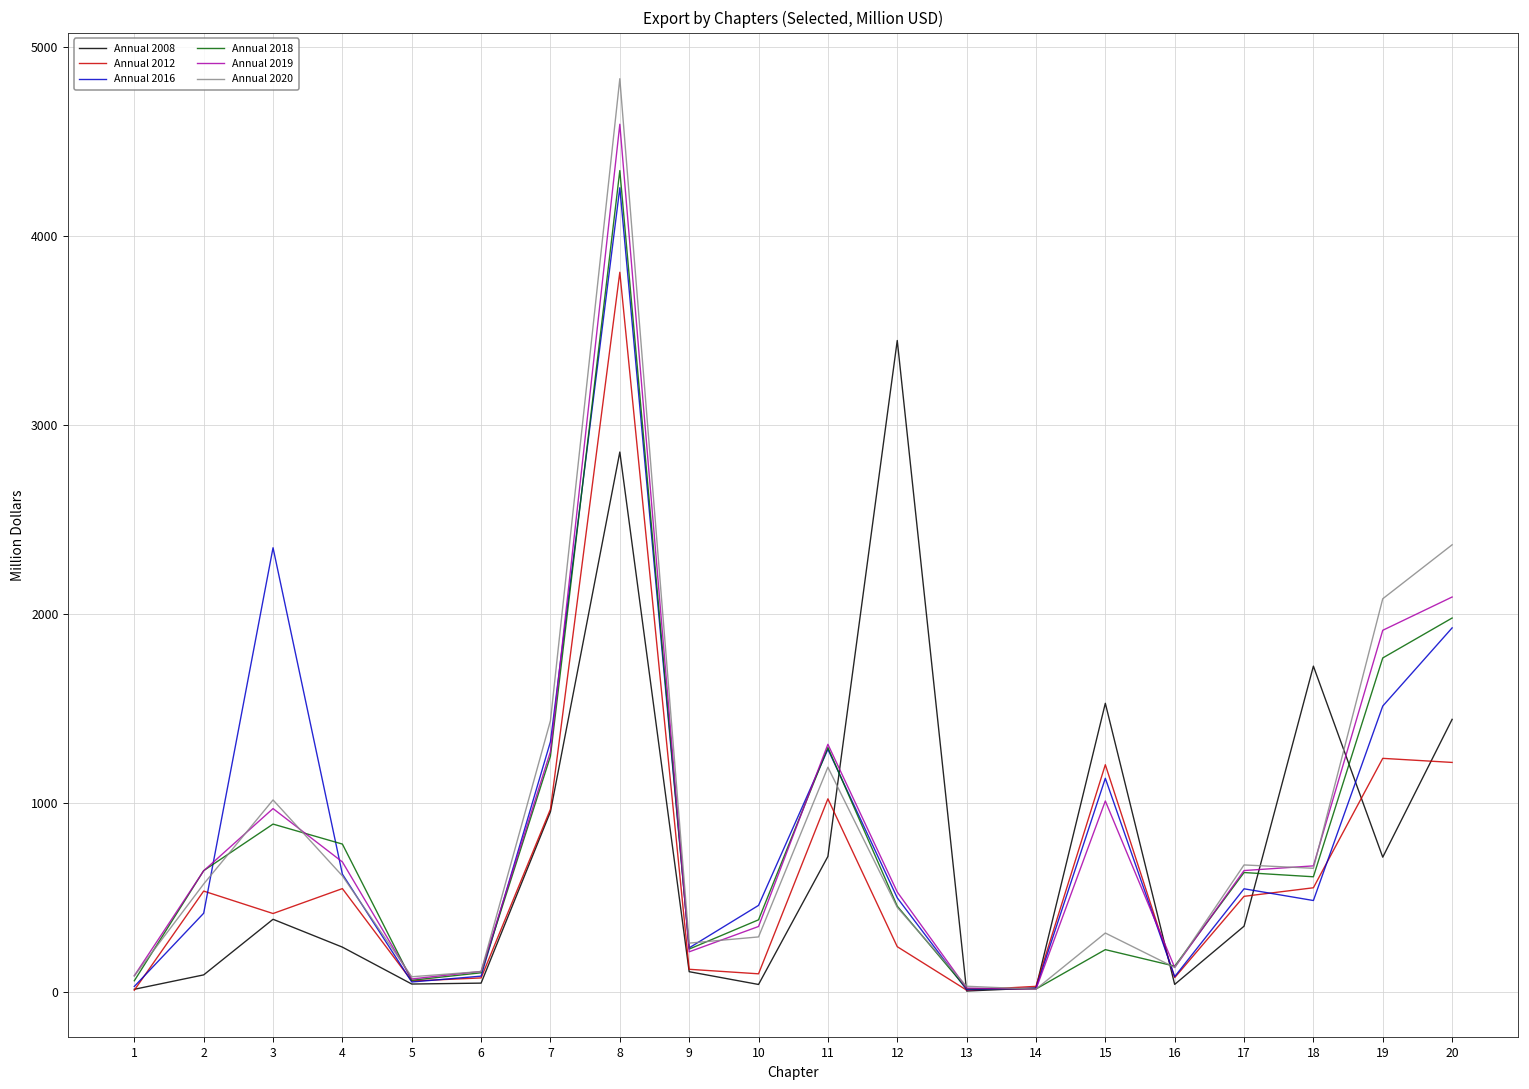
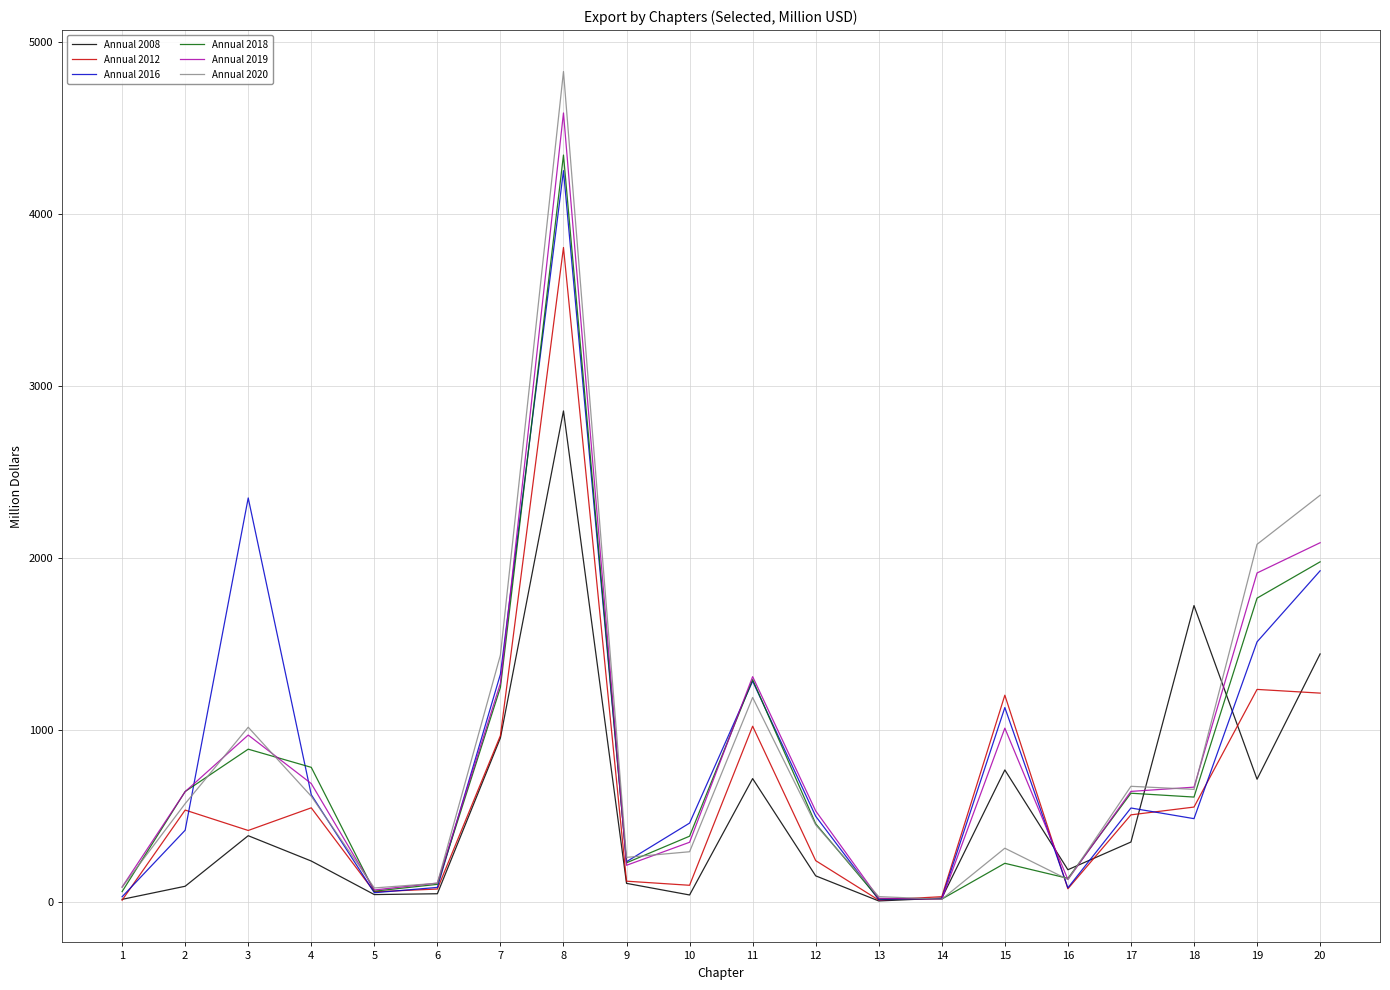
  {
    "Annual 2008": {
      "2": 90,
      "3": 380,
      "4": 240,
      "6": 50,
      "8": 2860,
      "10": 40,
      "11": 720,
-     "12": 3450,
-     "15": 1530,
-     "16": 40,
+     "12": 150,
+     "15": 770,
+     "16": 190,
      "17": 350,
      "18": 1720,
      "19": 710,
      "20": 1440
    },
    "Annual 2012": {
      "2": 530,
      "3": 410,
      "4": 550,
      "8": 3810,
      "10": 90,
      "11": 1020,
      "12": 240,
      "15": 1200,
      "17": 500,
      "18": 550,
      "19": 1230,
      "20": 1210
    },
    "Annual 2016": {
      "2": 420,
      "3": 2350,
      "7": 1320,
      "8": 4250,
      "10": 460,
      "12": 500,
      "15": 1130,
      "17": 540,
      "18": 480,
      "19": 1510,
      "20": 1920
    },
    "Annual 2018": {
      "1": 60,
      "3": 890,
      "4": 780,
      "7": 1250,
      "8": 4340,
      "10": 380,
      "15": 220,
      "18": 610,
      "19": 1770,
      "20": 1980
    },
    "Annual 2019": {
      "3": 970,
      "4": 690,
      "7": 1270,
      "8": 4590,
      "10": 350,
      "11": 1310,
      "12": 530,
      "15": 1010,
      "19": 1910,
      "20": 2090
    },
    "Annual 2020": {
      "2": 570,
      "3": 1010,
      "7": 1430,
      "8": 4830,
      "9": 260,
      "10": 290,
      "11": 1190,
      "15": 310,
      "17": 670,
      "19": 2080,
      "20": 2360
    }
  }
